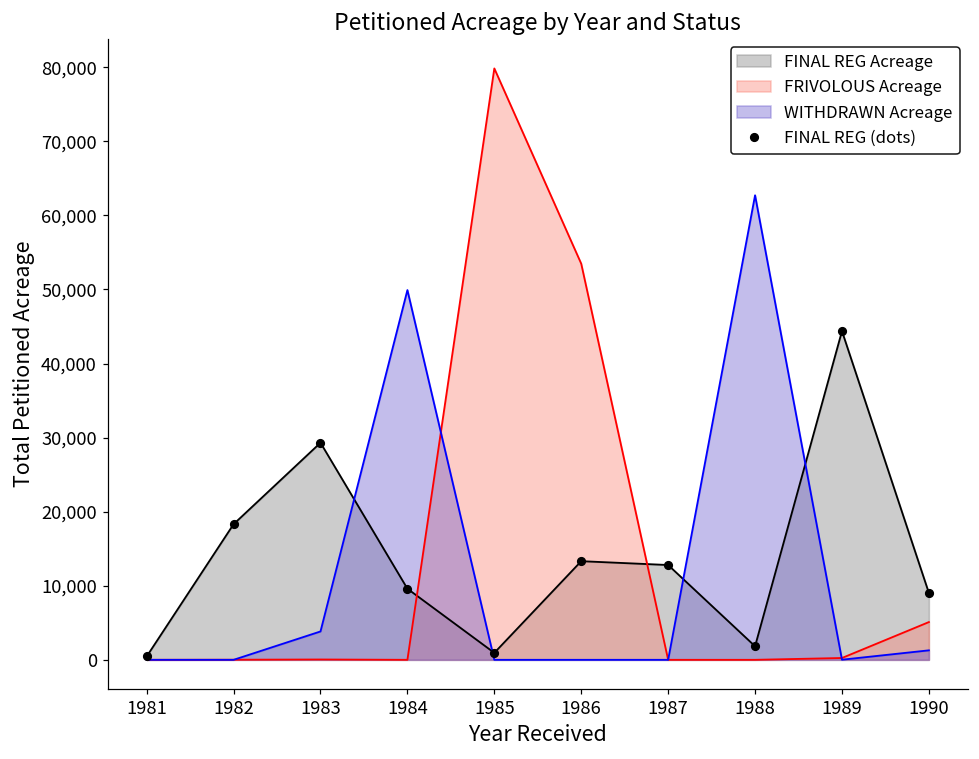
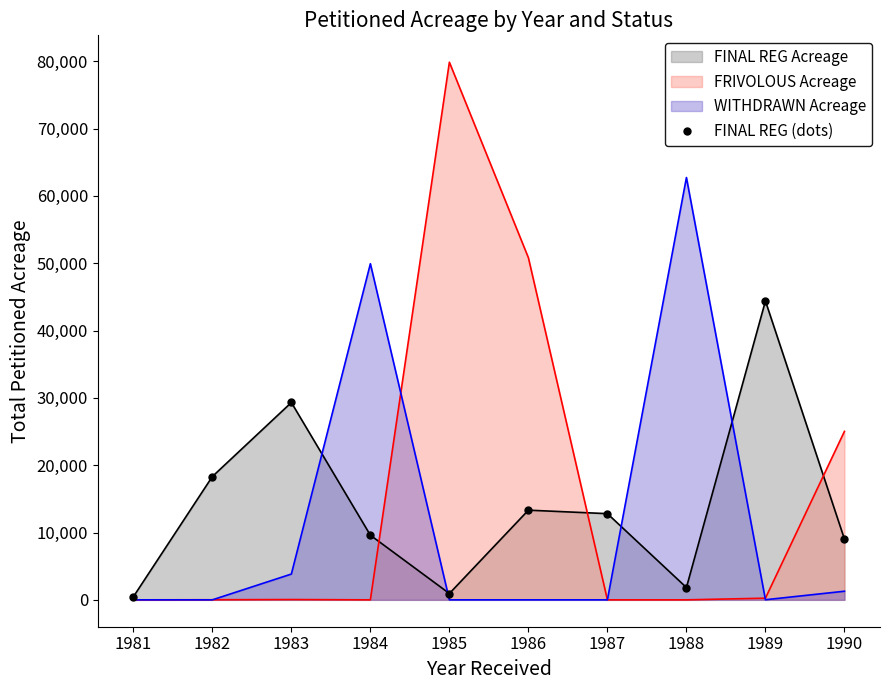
  {
    "FRIVOLOUS Acreage": {
      "1983": "0",
      "1984": "0",
      "1985": "80,000",
-     "1986": "53,000",
+     "1986": "51,000",
      "1988": "0",
-     "1990": "5,000"
+     "1990": "25,000"
    }
  }
